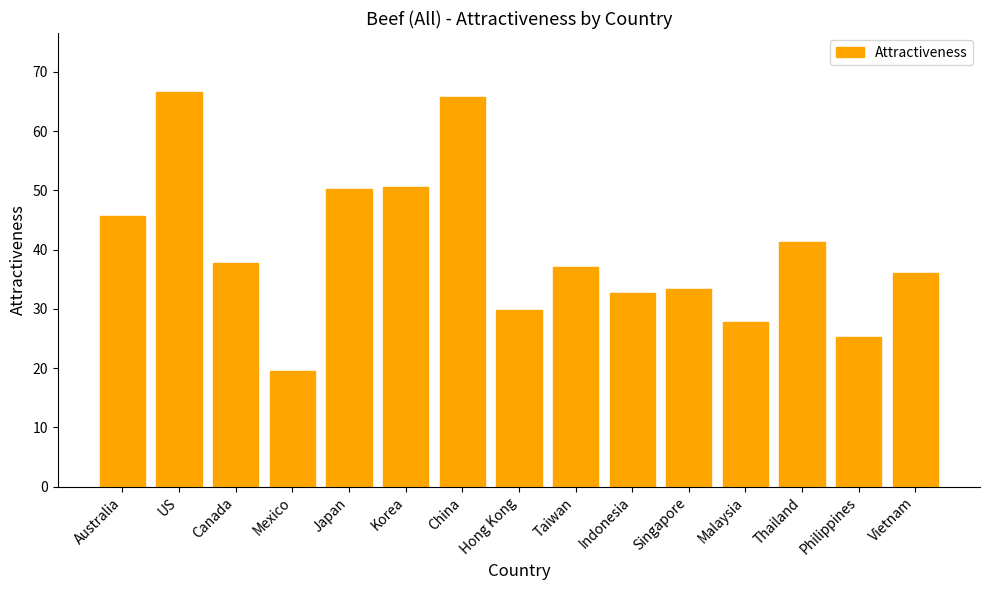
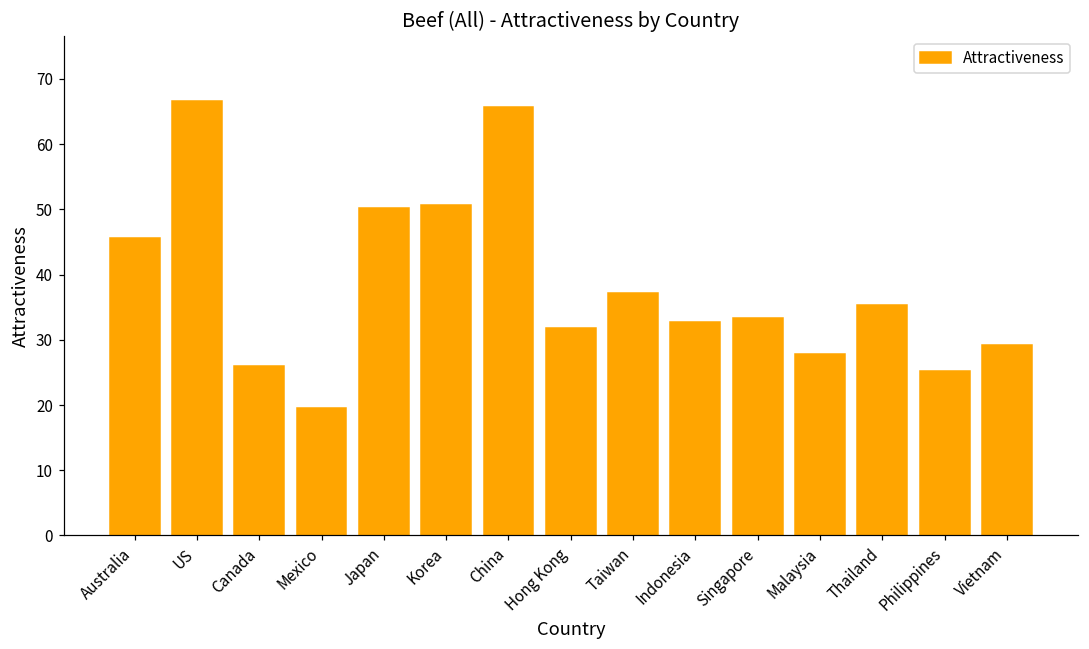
  {
    "Australia": 46,
    "US": 67,
-   "Canada": 38,
+   "Canada": 26,
    "Mexico": 20,
    "Japan": 50,
    "Korea": 51,
    "China": 66,
-   "Hong Kong": 30,
+   "Hong Kong": 32,
    "Taiwan": 37,
    "Indonesia": 33,
    "Singapore": 33,
    "Malaysia": 28,
-   "Thailand": 41,
+   "Thailand": 35,
    "Philippines": 25,
-   "Vietnam": 36
+   "Vietnam": 29
  }
